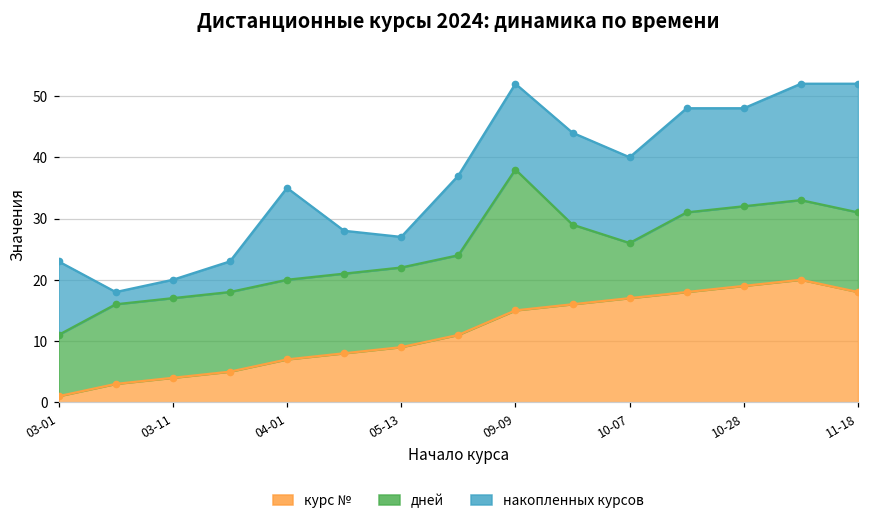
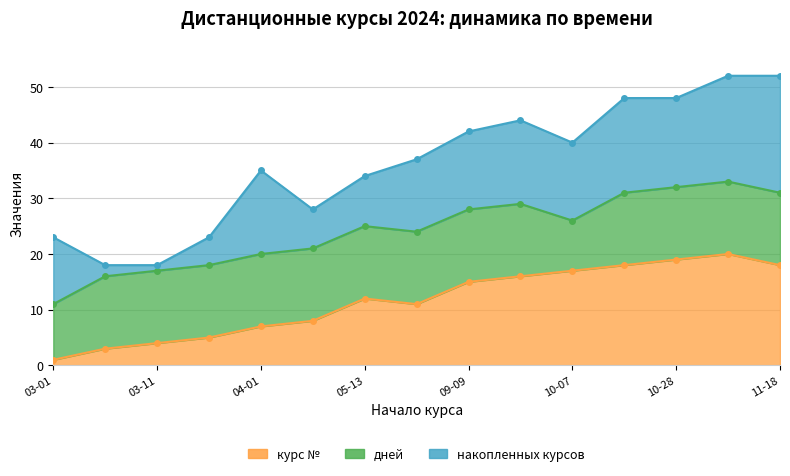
  {
    "курс №": {
      "03-01": 1,
      "03-11": 4,
      "04-01": 7,
-     "05-13": 9,
+     "05-13": 12,
      "09-09": 15,
      "10-07": 17,
      "10-28": 19,
      "11-18": 18
    },
    "дней": {
      "03-01": 10,
      "03-11": 13,
      "04-01": 13,
      "05-13": 13,
-     "09-09": 23,
+     "09-09": 13,
      "10-07": 9,
      "10-28": 13,
      "11-18": 13
    },
    "накопленных курсов": {
      "03-01": 12,
-     "03-11": 3,
+     "03-11": 1,
      "04-01": 15,
-     "05-13": 5,
+     "05-13": 9,
      "09-09": 14,
      "10-07": 14,
      "10-28": 16,
      "11-18": 21
    }
  }
